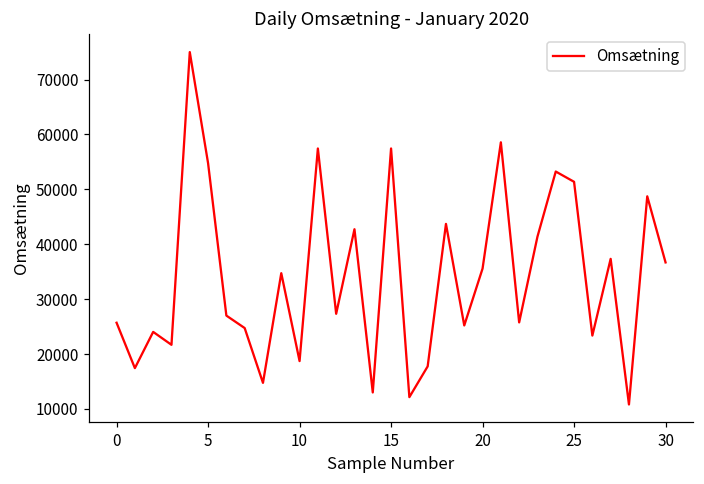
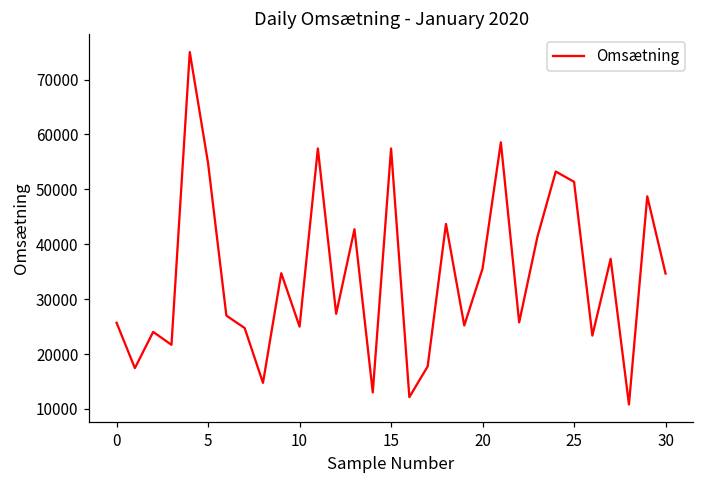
  {
    "0": 26000,
    "5": 55000,
-   "10": 19000,
+   "10": 25000,
    "15": 57000,
    "20": 36000,
    "25": 51000,
-   "30": 37000
+   "30": 35000
  }
